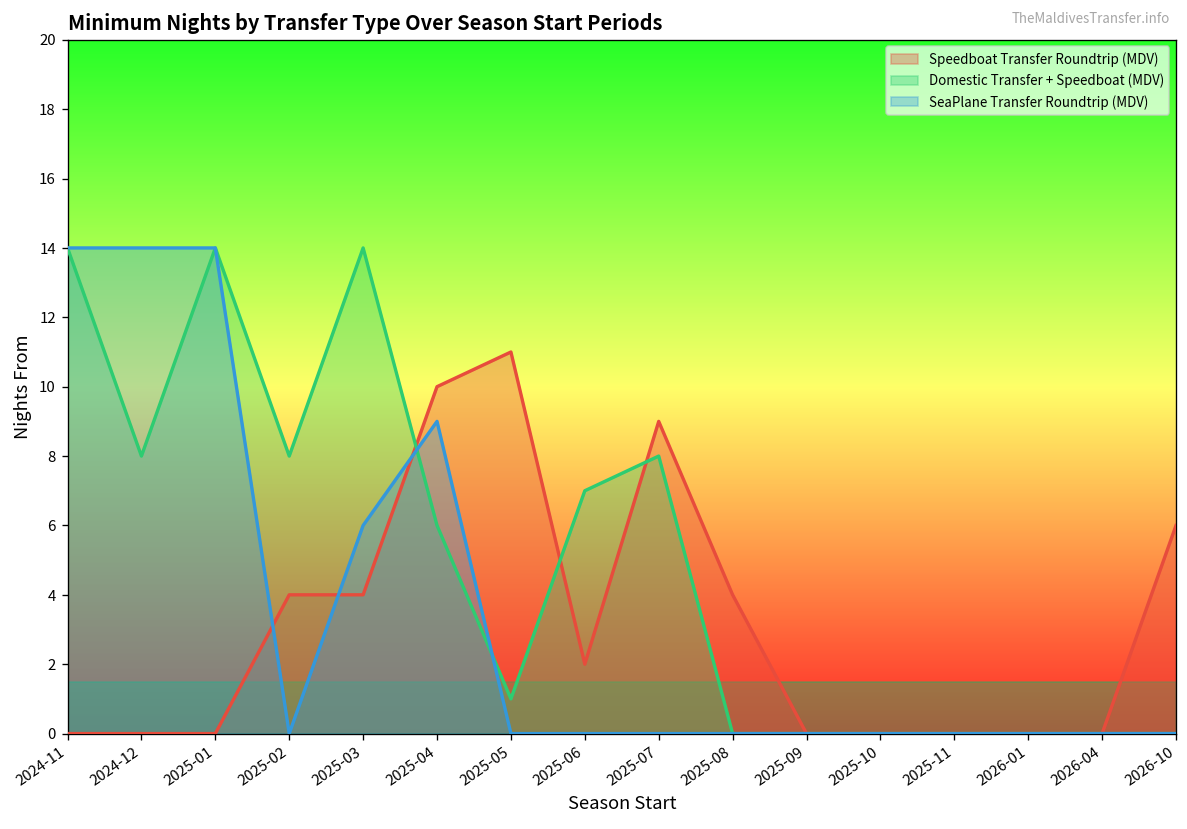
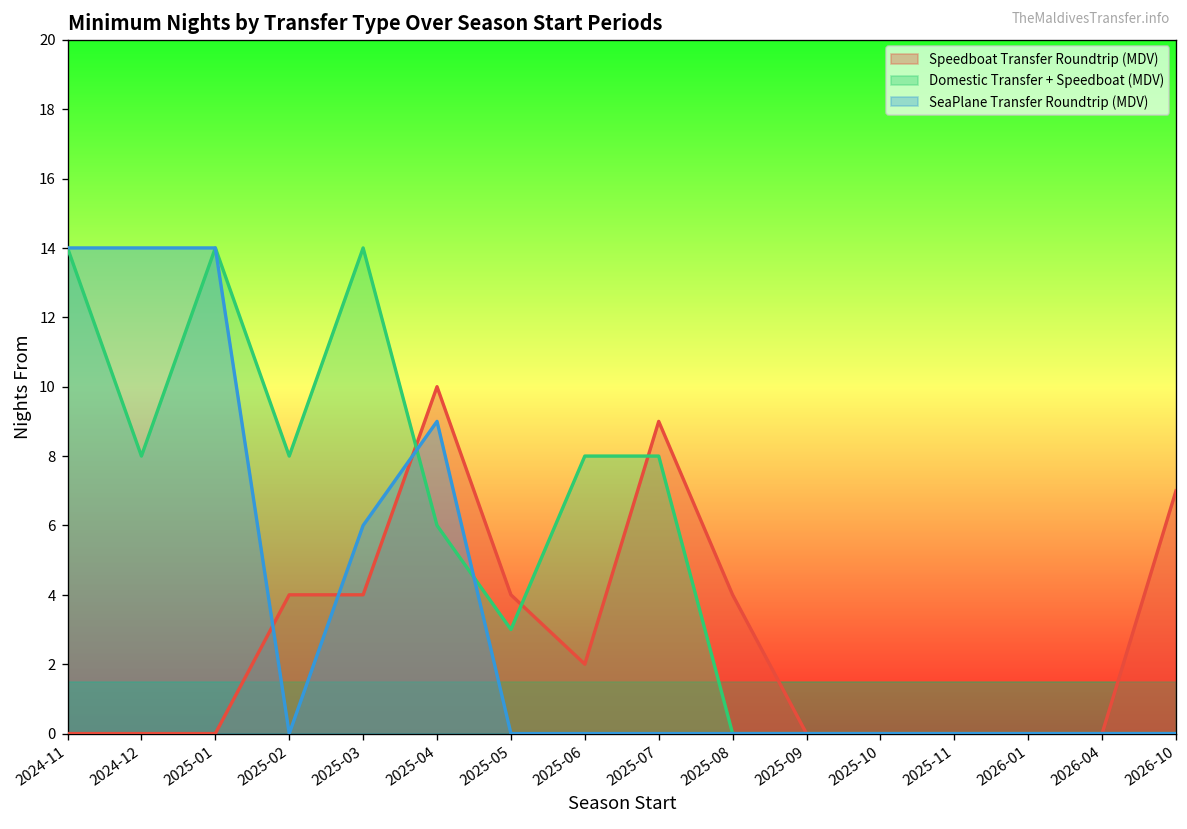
  {
    "Speedboat Transfer Roundtrip (MDV)": {
      "2024-11": 0,
      "2024-12": 0,
      "2025-01": 0,
      "2025-02": 4,
      "2025-03": 4,
      "2025-04": 10,
-     "2025-05": 11,
+     "2025-05": 4,
      "2025-06": 2,
      "2025-07": 9,
      "2025-08": 4,
-     "2026-10": 6
+     "2026-10": 7
    },
    "Domestic Transfer + Speedboat (MDV)": {
      "2024-12": 8,
      "2025-02": 8,
      "2025-03": 14,
      "2025-04": 6,
-     "2025-05": 1,
-     "2025-06": 7,
+     "2025-05": 3,
+     "2025-06": 8,
      "2025-07": 8
    },
    "SeaPlane Transfer Roundtrip (MDV)": {
      "2024-12": 14,
      "2025-02": 0,
      "2025-03": 6,
      "2025-04": 9,
      "2025-05": 0,
      "2025-06": 0,
      "2025-07": 0
    }
  }
